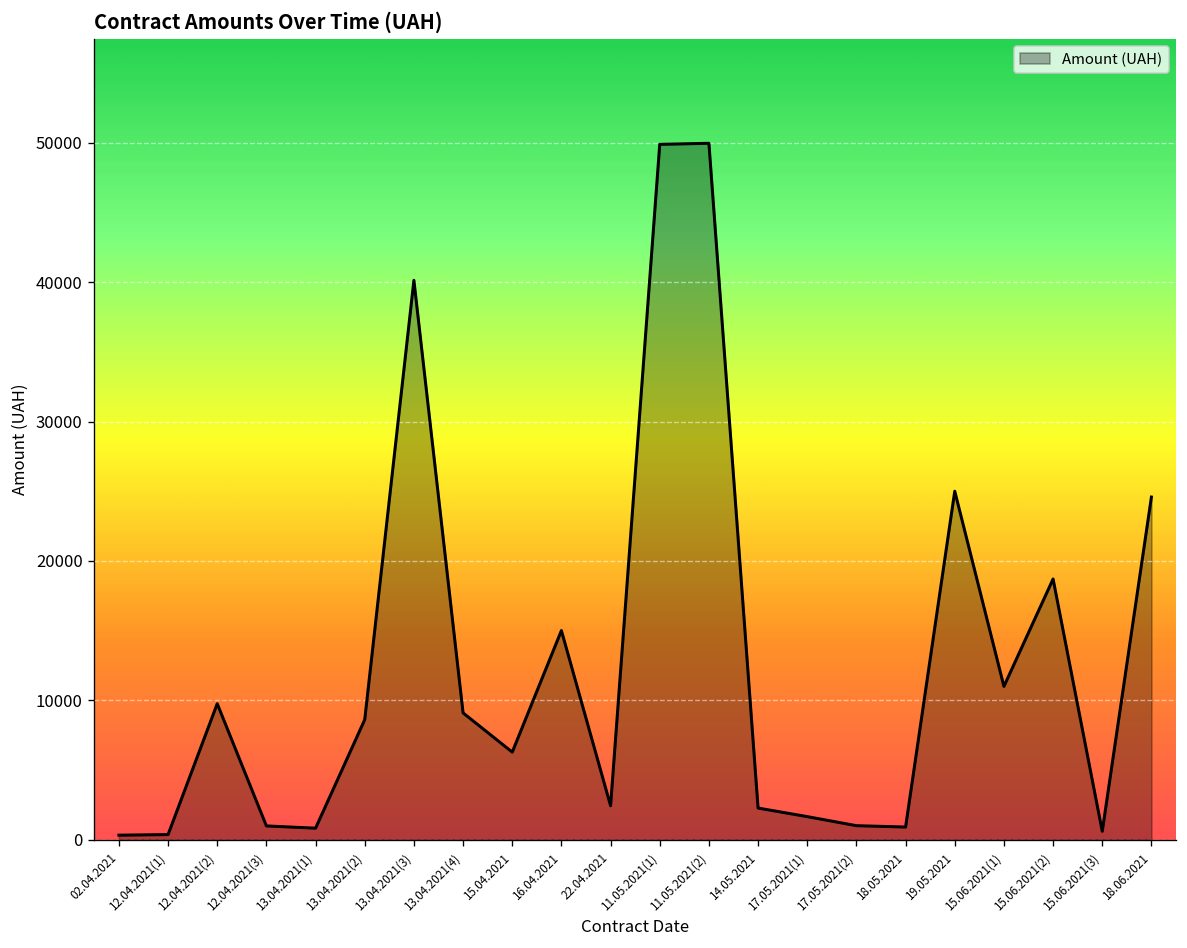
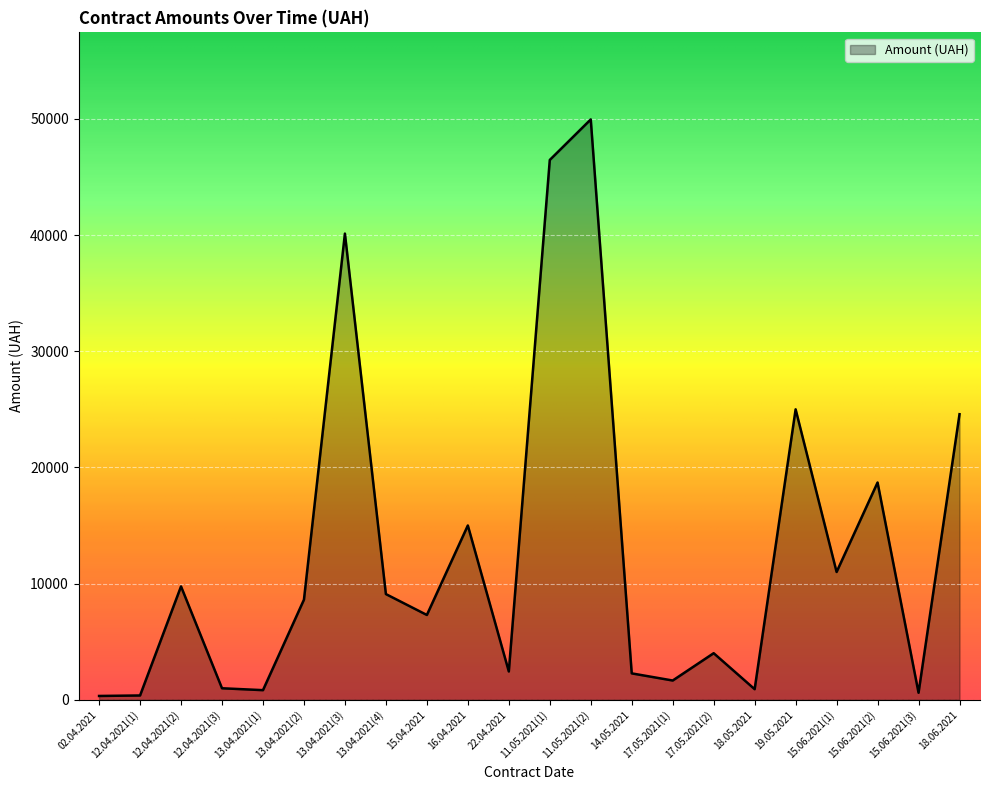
  {
    "02.04.2021": 300,
    "12.04.2021(1)": 400,
    "12.04.2021(2)": 9800,
    "12.04.2021(3)": 1000,
    "13.04.2021(1)": 800,
    "13.04.2021(2)": 8600,
    "13.04.2021(3)": 40100,
    "13.04.2021(4)": 9100,
-   "15.04.2021": 6300,
+   "15.04.2021": 7300,
    "16.04.2021": 15000,
    "22.04.2021": 2400,
-   "11.05.2021(1)": 49900,
+   "11.05.2021(1)": 46500,
    "11.05.2021(2)": 50000,
    "14.05.2021": 2300,
    "17.05.2021(1)": 1700,
-   "17.05.2021(2)": 1000,
+   "17.05.2021(2)": 4000,
    "18.05.2021": 900,
    "19.05.2021": 25000,
    "15.06.2021(1)": 11000,
    "15.06.2021(2)": 18700,
    "15.06.2021(3)": 600,
    "18.06.2021": 24600
  }
